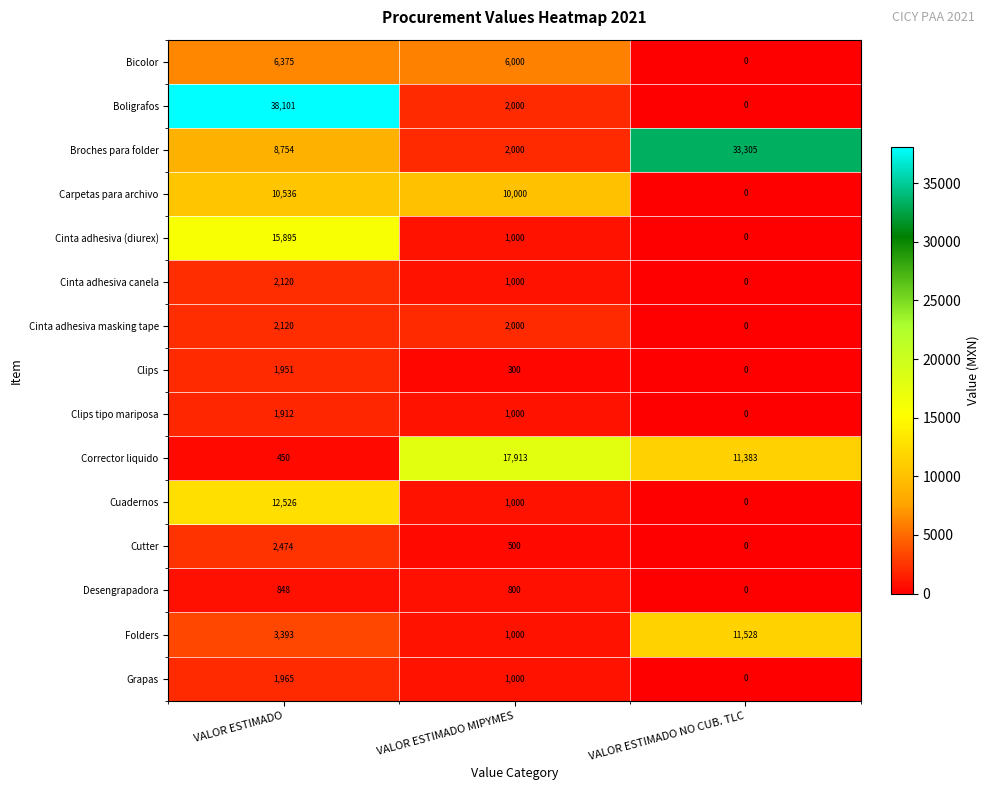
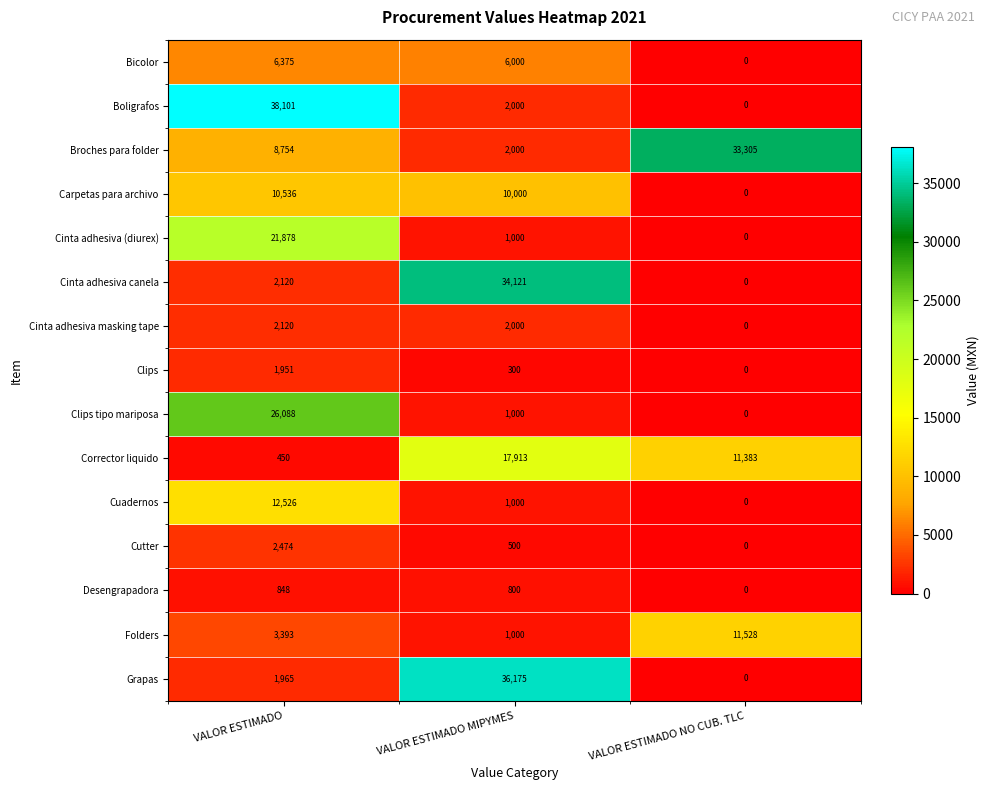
  {
    "Bicolor": {
      "VALOR ESTIMADO": "6,375",
      "VALOR ESTIMADO MIPYMES": "6,000",
      "VALOR ESTIMADO NO CUB. TLC": "0"
    },
    "Boligrafos": {
      "VALOR ESTIMADO": "38,101",
      "VALOR ESTIMADO MIPYMES": "2,000",
      "VALOR ESTIMADO NO CUB. TLC": "0"
    },
    "Broches para folder": {
      "VALOR ESTIMADO": "8,754",
      "VALOR ESTIMADO MIPYMES": "2,000",
      "VALOR ESTIMADO NO CUB. TLC": "33,305"
    },
    "Carpetas para archivo": {
      "VALOR ESTIMADO": "10,536",
      "VALOR ESTIMADO MIPYMES": "10,000",
      "VALOR ESTIMADO NO CUB. TLC": "0"
    },
    "Cinta adhesiva (diurex)": {
-     "VALOR ESTIMADO": "15,895",
+     "VALOR ESTIMADO": "21,878",
      "VALOR ESTIMADO MIPYMES": "1,000",
      "VALOR ESTIMADO NO CUB. TLC": "0"
    },
    "Cinta adhesiva canela": {
      "VALOR ESTIMADO": "2,120",
-     "VALOR ESTIMADO MIPYMES": "1,000",
+     "VALOR ESTIMADO MIPYMES": "34,121",
      "VALOR ESTIMADO NO CUB. TLC": "0"
    },
    "Cinta adhesiva masking tape": {
      "VALOR ESTIMADO": "2,120",
      "VALOR ESTIMADO MIPYMES": "2,000",
      "VALOR ESTIMADO NO CUB. TLC": "0"
    },
    "Clips": {
      "VALOR ESTIMADO": "1,951",
      "VALOR ESTIMADO MIPYMES": "300",
      "VALOR ESTIMADO NO CUB. TLC": "0"
    },
    "Clips tipo mariposa": {
-     "VALOR ESTIMADO": "1,912",
+     "VALOR ESTIMADO": "26,088",
      "VALOR ESTIMADO MIPYMES": "1,000",
      "VALOR ESTIMADO NO CUB. TLC": "0"
    },
    "Corrector liquido": {
      "VALOR ESTIMADO": "450",
      "VALOR ESTIMADO MIPYMES": "17,913",
      "VALOR ESTIMADO NO CUB. TLC": "11,383"
    },
    "Cuadernos": {
      "VALOR ESTIMADO": "12,526",
      "VALOR ESTIMADO MIPYMES": "1,000",
      "VALOR ESTIMADO NO CUB. TLC": "0"
    },
    "Cutter": {
      "VALOR ESTIMADO": "2,474",
      "VALOR ESTIMADO MIPYMES": "500",
      "VALOR ESTIMADO NO CUB. TLC": "0"
    },
    "Desengrapadora": {
      "VALOR ESTIMADO": "848",
      "VALOR ESTIMADO MIPYMES": "800",
      "VALOR ESTIMADO NO CUB. TLC": "0"
    },
    "Folders": {
      "VALOR ESTIMADO": "3,393",
      "VALOR ESTIMADO MIPYMES": "1,000",
      "VALOR ESTIMADO NO CUB. TLC": "11,528"
    },
    "Grapas": {
      "VALOR ESTIMADO": "1,965",
-     "VALOR ESTIMADO MIPYMES": "1,000",
+     "VALOR ESTIMADO MIPYMES": "36,175",
      "VALOR ESTIMADO NO CUB. TLC": "0"
    }
  }
